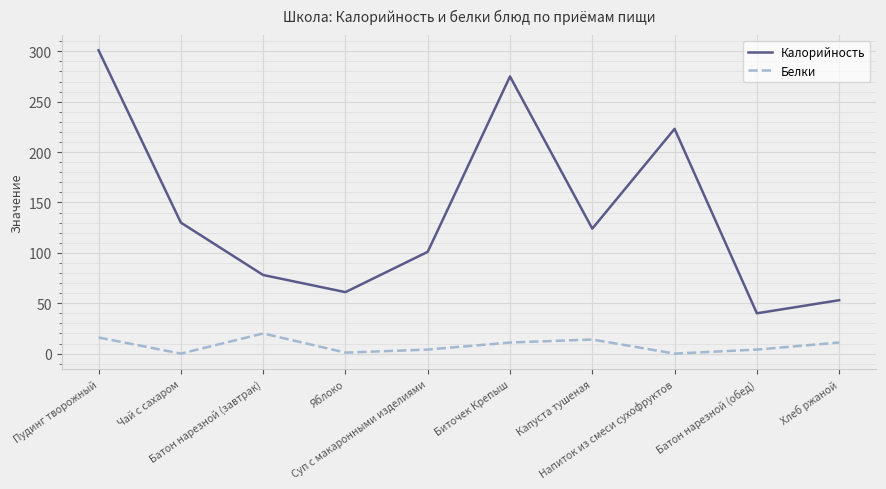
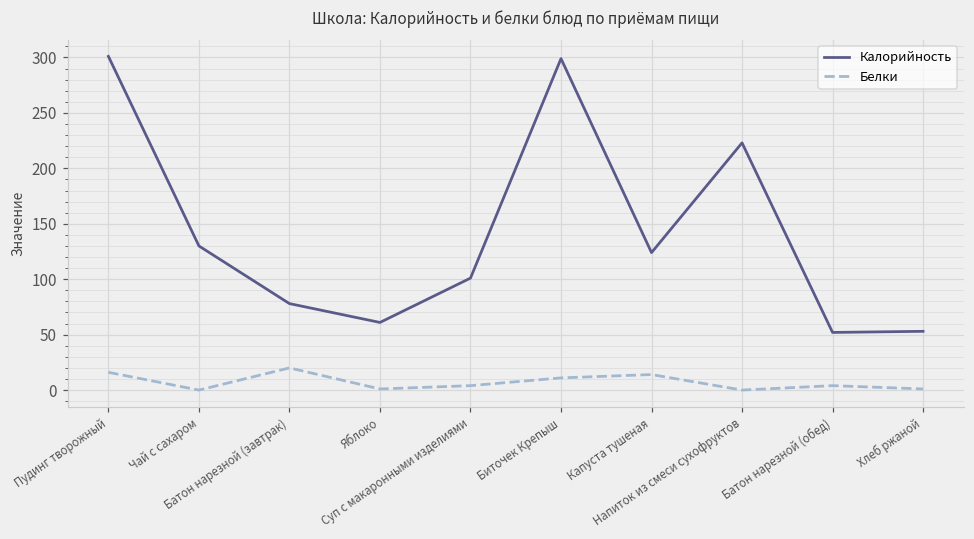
  {
    "Калорийность": {
      "Пудинг творожный": 301,
      "Чай с сахаром": 130,
      "Батон нарезной (завтрак)": 78,
      "Яблоко": 61,
      "Суп с макаронными изделиями": 101,
-     "Биточек Крепыш": 275,
+     "Биточек Крепыш": 299,
      "Капуста тушеная": 124,
      "Напиток из смеси сухофруктов": 223,
-     "Батон нарезной (обед)": 40,
+     "Батон нарезной (обед)": 52,
      "Хлеб ржаной": 53
    },
    "Белки": {
      "Пудинг творожный": 16,
      "Чай с сахаром": 0,
      "Батон нарезной (завтрак)": 20,
      "Яблоко": 1,
      "Суп с макаронными изделиями": 4,
      "Биточек Крепыш": 11,
      "Капуста тушеная": 14,
      "Напиток из смеси сухофруктов": 0,
      "Батон нарезной (обед)": 4,
-     "Хлеб ржаной": 11
+     "Хлеб ржаной": 1
    }
  }
